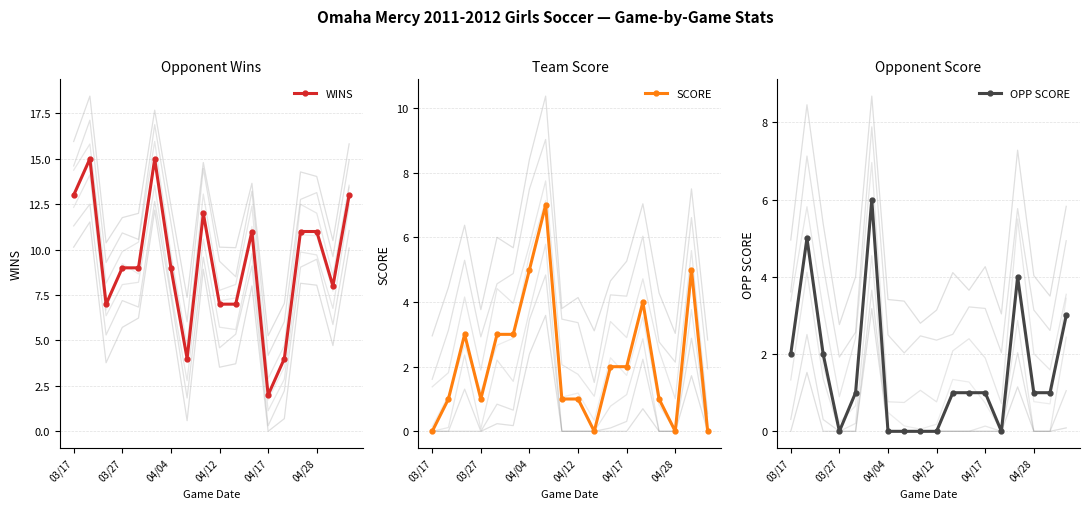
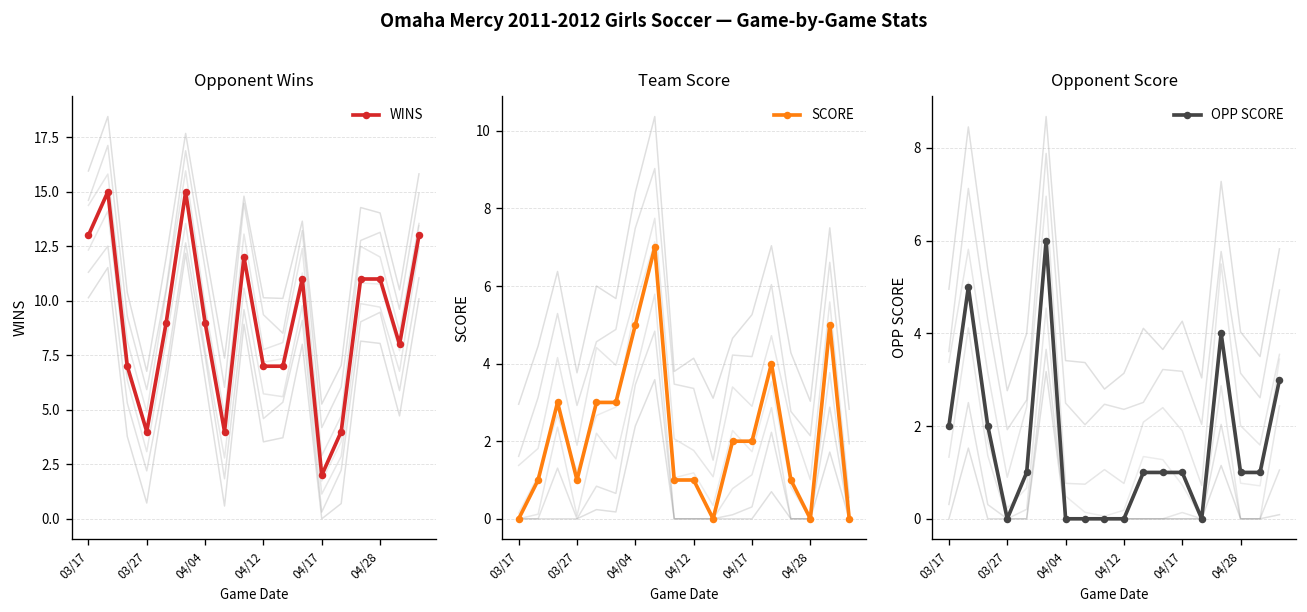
  {
    "Opponent Wins": {
      "WINS": {
        "03/17": 13,
-       "03/27": 9,
+       "03/27": 4,
        "04/04": 9,
        "04/12": 7,
        "04/17": 2,
        "04/28": 11
      }
    },
    "Team Score": {
      "SCORE": {
        "03/27": 1.0,
        "04/04": 5.0,
        "04/12": 1.0,
        "04/17": 2.0
      }
    }
  }
